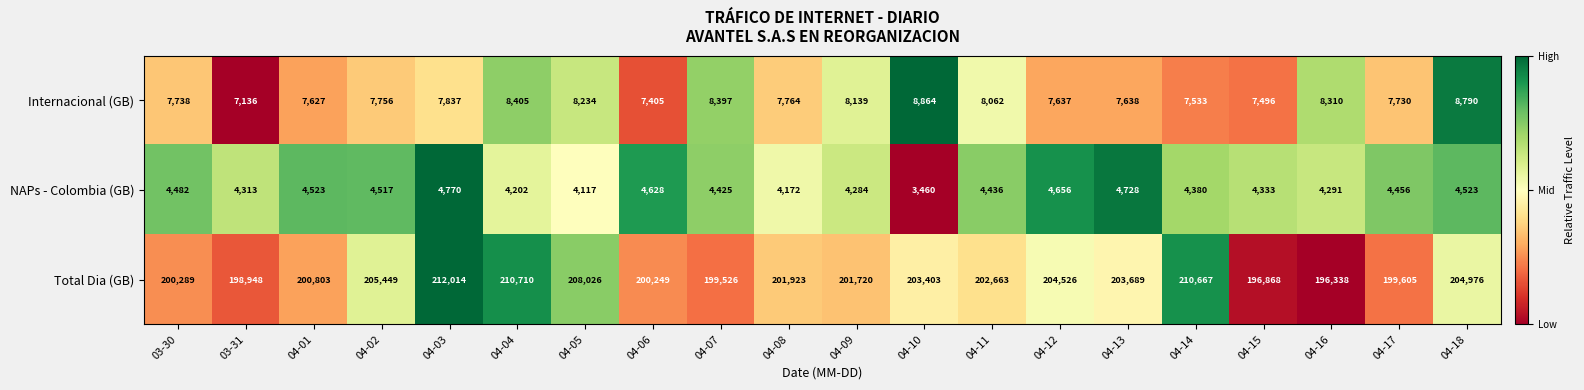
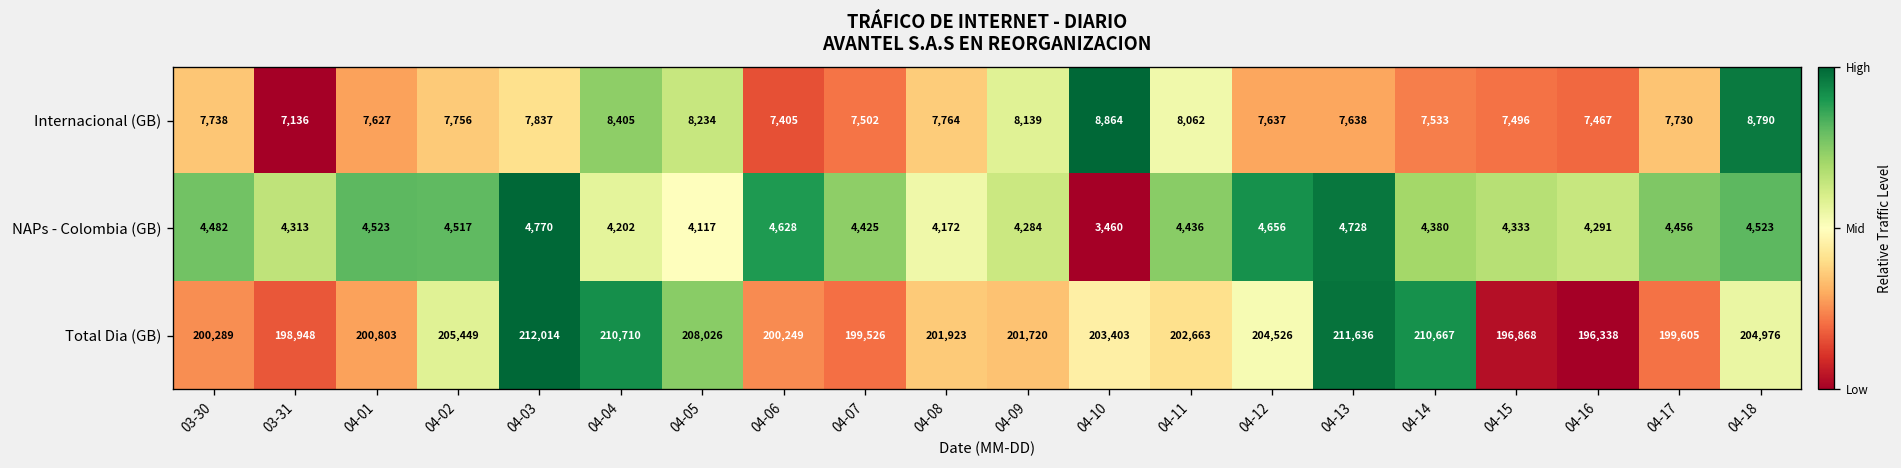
  {
    "Internacional (GB)": {
      "03-30": "7,738",
      "03-31": "7,136",
      "04-01": "7,627",
      "04-02": "7,756",
      "04-03": "7,837",
      "04-04": "8,405",
      "04-05": "8,234",
      "04-06": "7,405",
-     "04-07": "8,397",
+     "04-07": "7,502",
      "04-08": "7,764",
      "04-09": "8,139",
      "04-10": "8,864",
      "04-11": "8,062",
      "04-12": "7,637",
      "04-13": "7,638",
      "04-14": "7,533",
      "04-15": "7,496",
-     "04-16": "8,310",
+     "04-16": "7,467",
      "04-17": "7,730",
      "04-18": "8,790"
    },
    "NAPs - Colombia (GB)": {
      "03-30": "4,482",
      "03-31": "4,313",
      "04-01": "4,523",
      "04-02": "4,517",
      "04-03": "4,770",
      "04-04": "4,202",
      "04-05": "4,117",
      "04-06": "4,628",
      "04-07": "4,425",
      "04-08": "4,172",
      "04-09": "4,284",
      "04-10": "3,460",
      "04-11": "4,436",
      "04-12": "4,656",
      "04-13": "4,728",
      "04-14": "4,380",
      "04-15": "4,333",
      "04-16": "4,291",
      "04-17": "4,456",
      "04-18": "4,523"
    },
    "Total Dia (GB)": {
      "03-30": "200,289",
      "03-31": "198,948",
      "04-01": "200,803",
      "04-02": "205,449",
      "04-03": "212,014",
      "04-04": "210,710",
      "04-05": "208,026",
      "04-06": "200,249",
      "04-07": "199,526",
      "04-08": "201,923",
      "04-09": "201,720",
      "04-10": "203,403",
      "04-11": "202,663",
      "04-12": "204,526",
-     "04-13": "203,689",
+     "04-13": "211,636",
      "04-14": "210,667",
      "04-15": "196,868",
      "04-16": "196,338",
      "04-17": "199,605",
      "04-18": "204,976"
    }
  }
